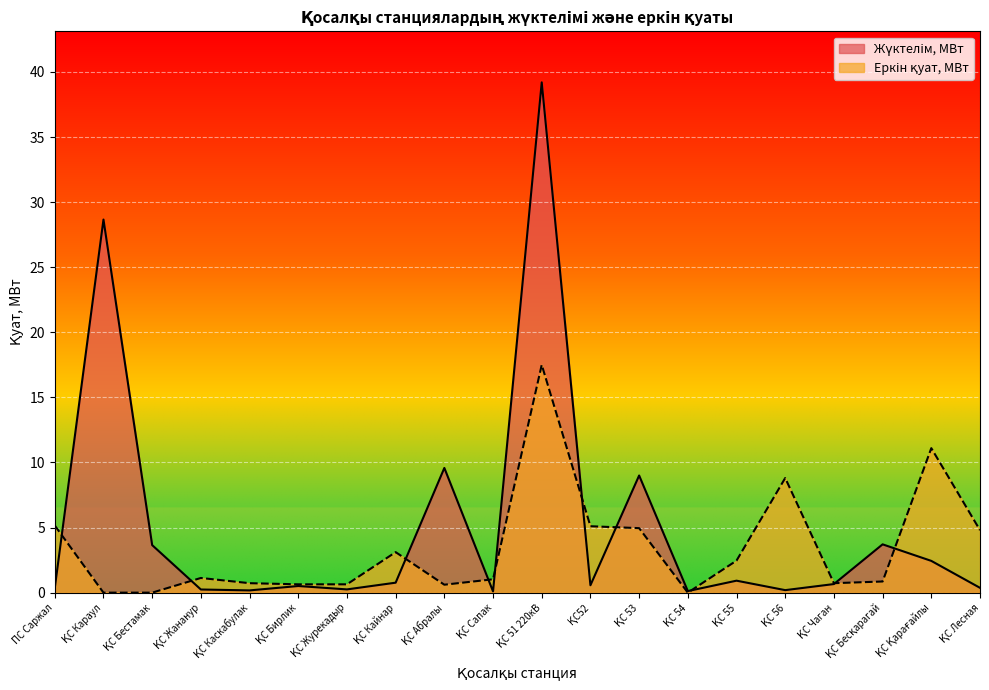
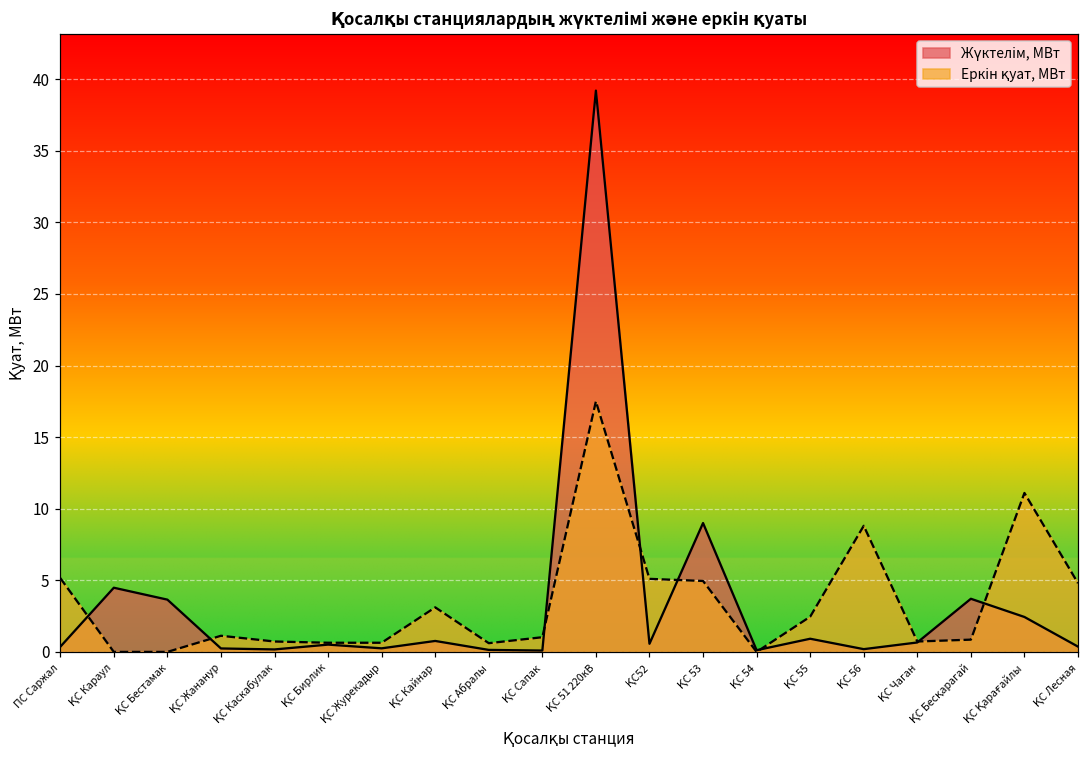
  {
    "Жүктелім, МВт": {
      "ПС Саржал": 0.4,
-     "ҚС Караул": 28.7,
+     "ҚС Караул": 4.5,
      "ҚС Бестамак": 3.7,
      "ҚС Жананур": 0.2,
      "ҚС Каскабулак": 0.2,
      "ҚС Журекадыр": 0.3,
      "ҚС Кайнар": 0.8,
-     "ҚС Абралы": 9.6,
+     "ҚС Абралы": 0.1,
      "ҚС Сапак": 0.1,
      "ҚС 51 220кВ": 39.2,
      "ҚС52": 0.6,
      "ҚС 53": 9.0,
      "ҚС 55": 0.9,
      "ҚС 56": 0.2,
      "ҚС Бесқарагай": 3.7,
      "ҚС Қарағайлы": 2.4,
      "ҚС Лесная": 0.4
    },
    "Еркін қуат, МВт": {
      "ПС Саржал": 5.2,
      "ҚС Караул": 0.0,
      "ҚС Бестамак": 0.0,
      "ҚС Жананур": 1.1,
      "ҚС Каскабулак": 0.7,
      "ҚС Журекадыр": 0.6,
      "ҚС Кайнар": 3.1,
      "ҚС Абралы": 0.6,
      "ҚС Сапак": 1.0,
      "ҚС 51 220кВ": 17.5,
      "ҚС52": 5.1,
      "ҚС 53": 5.0,
      "ҚС 55": 2.5,
      "ҚС 56": 8.8,
      "ҚС Бесқарагай": 0.9,
      "ҚС Қарағайлы": 11.1,
      "ҚС Лесная": 4.8
    }
  }
